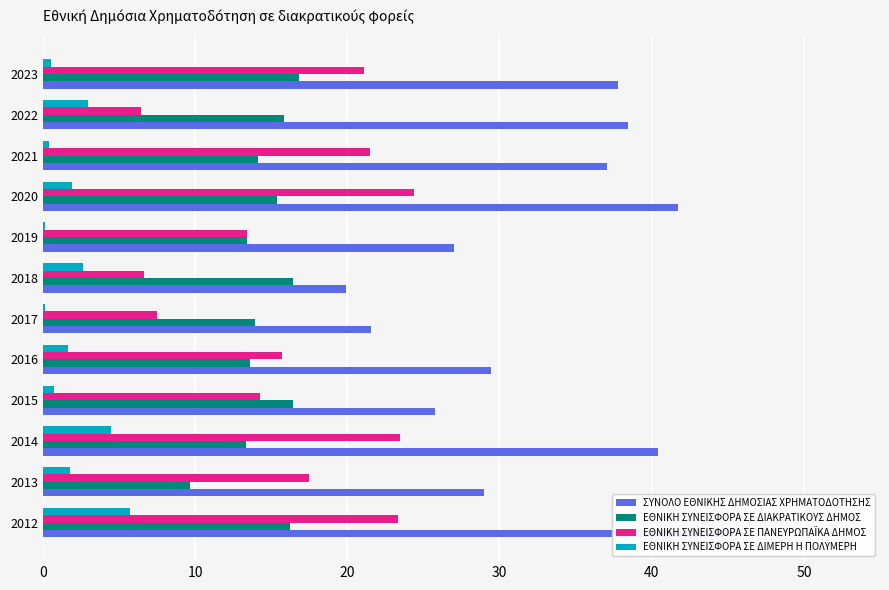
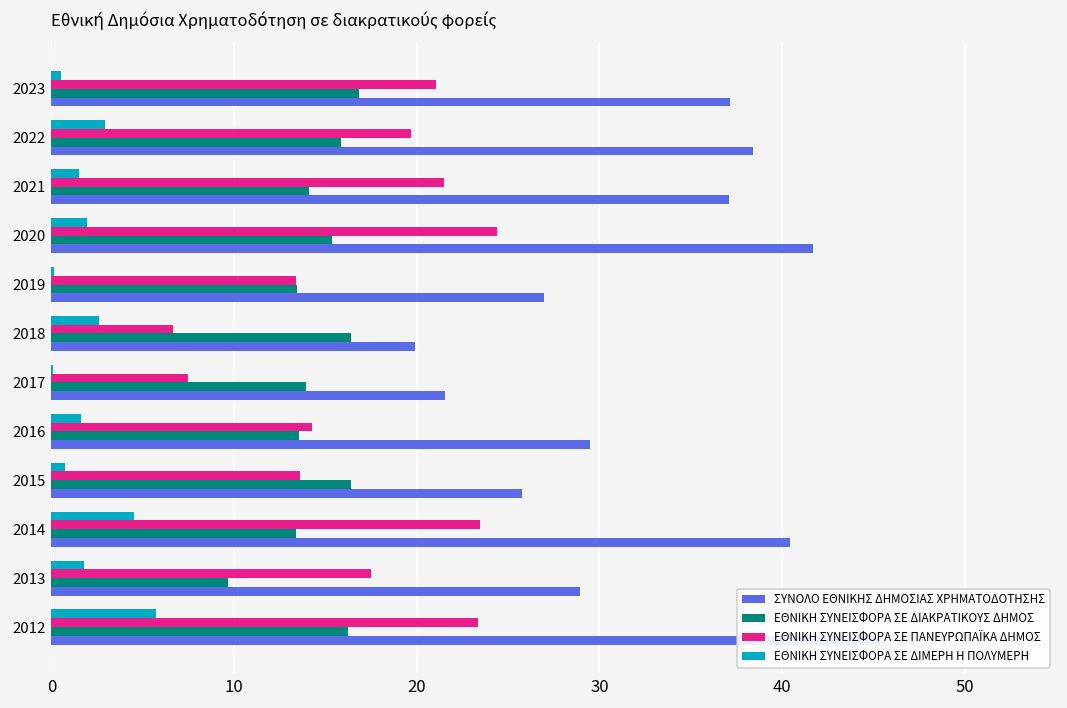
  {
    "ΣΥΝΟΛΟ ΕΘΝΙΚΗΣ ΔΗΜΟΣΙΑΣ ΧΡΗΜΑΤΟΔΟΤΗΣΗΣ": {
-     "2023": 37.8,
+     "2023": 37.1,
      "2022": 38.4,
      "2021": 37.1,
      "2020": 41.7,
      "2019": 27.0,
      "2018": 19.9,
      "2017": 21.6,
      "2016": 29.5,
      "2015": 25.8,
      "2014": 40.4,
      "2013": 29.0
    },
    "ΕΘΝΙΚΗ ΣΥΝΕΙΣΦΟΡΑ ΣΕ ΔΙΑΚΡΑΤΙΚΟΥΣ ΔΗΜΟΣ": {
      "2023": 16.8,
      "2022": 15.8,
      "2021": 14.1,
      "2020": 15.4,
      "2019": 13.4,
      "2018": 16.4,
      "2017": 14.0,
      "2016": 13.6,
      "2015": 16.4,
      "2014": 13.4,
      "2013": 9.7,
      "2012": 16.2
    },
    "ΕΘΝΙΚΗ ΣΥΝΕΙΣΦΟΡΑ ΣΕ ΠΑΝΕΥΡΩΠΑΪΚΑ ΔΗΜΟΣ": {
      "2023": 21.1,
-     "2022": 6.4,
+     "2022": 19.7,
      "2021": 21.5,
      "2020": 24.4,
      "2019": 13.4,
      "2018": 6.7,
      "2017": 7.5,
-     "2016": 15.7,
-     "2015": 14.3,
+     "2016": 14.3,
+     "2015": 13.6,
      "2014": 23.5,
      "2013": 17.5,
      "2012": 23.3
    },
    "ΕΘΝΙΚΗ ΣΥΝΕΙΣΦΟΡΑ ΣΕ ΔΙΜΕΡΗ Η ΠΟΛΥΜΕΡΗ": {
      "2023": 0.5,
      "2022": 2.9,
-     "2021": 0.4,
+     "2021": 1.5,
      "2020": 1.9,
      "2018": 2.6,
      "2016": 1.6,
      "2015": 0.7,
      "2014": 4.5,
      "2013": 1.8,
      "2012": 5.8
    }
  }
